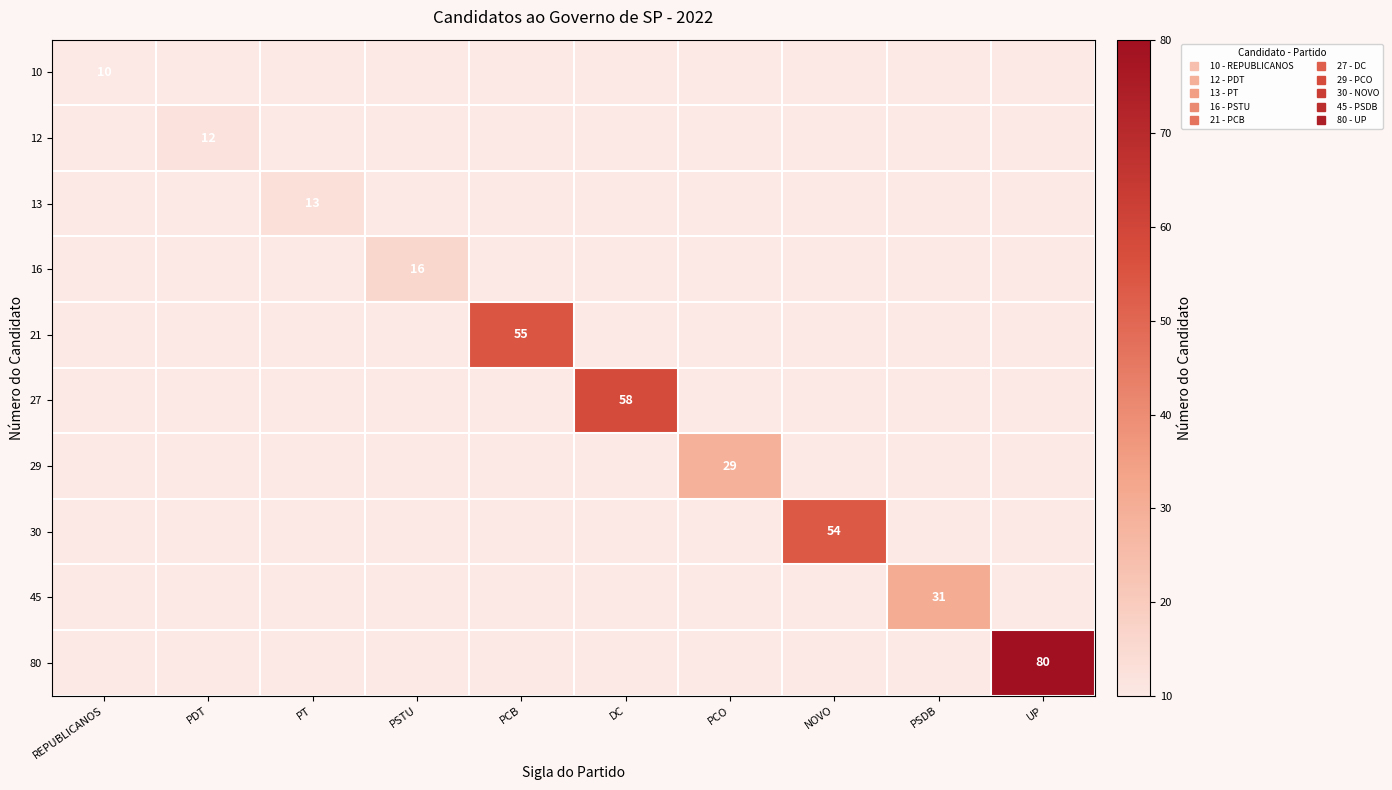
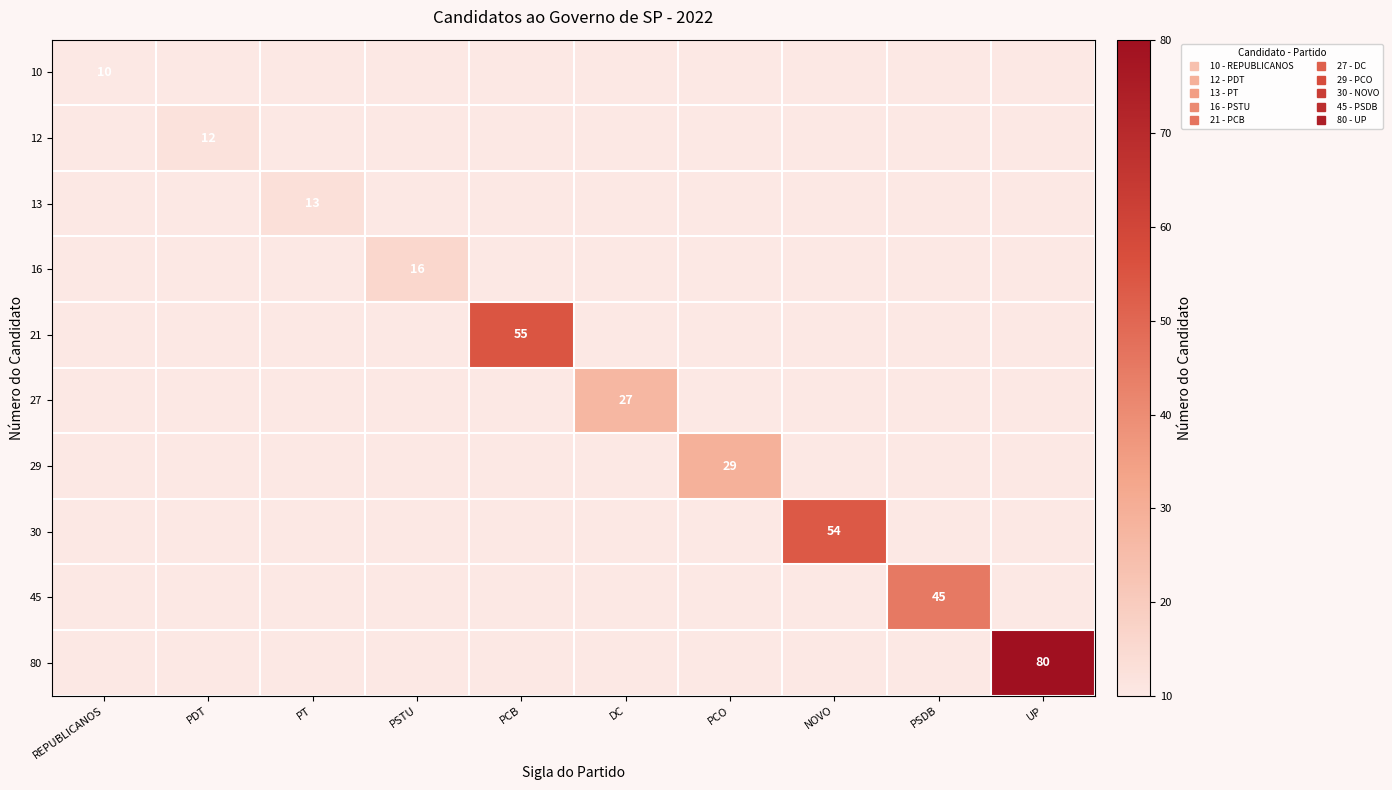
  {
    "16": {
      "PSTU": 16
    },
    "21": {
      "PCB": 55
    },
    "27": {
-     "DC": 58
+     "DC": 27
    },
    "29": {
      "PCO": 29
    },
    "30": {
      "NOVO": 54
    },
    "45": {
-     "PSDB": 31
+     "PSDB": 45
    },
    "80": {
      "UP": 80
    }
  }
